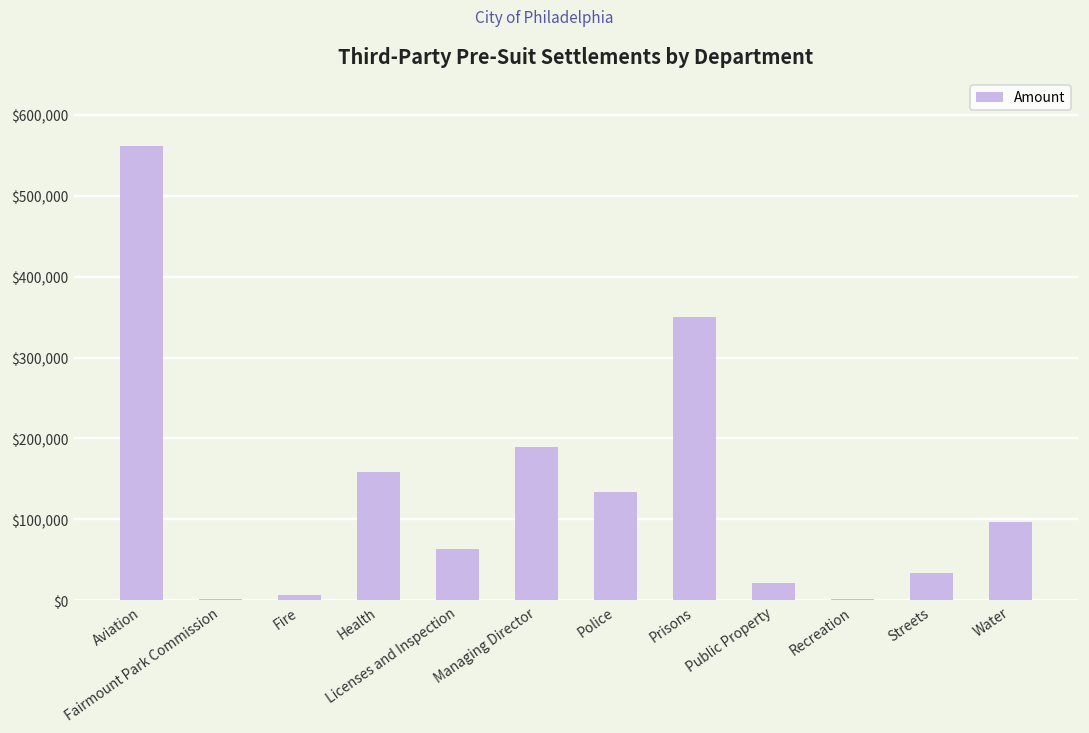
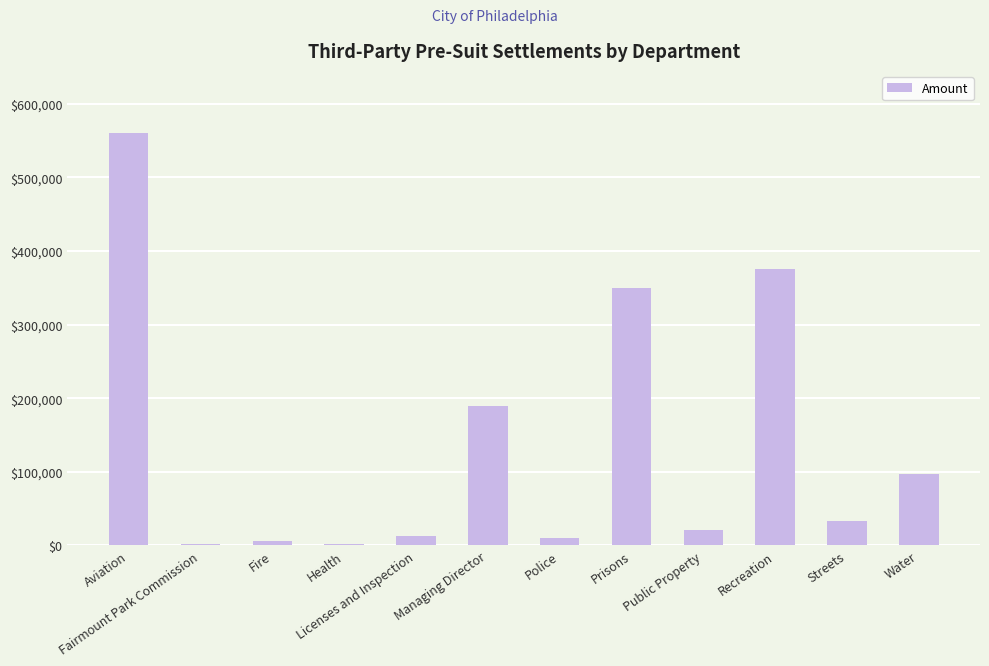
  {
    "Aviation": "$560,000",
    "Fire": "$10,000",
-   "Health": "$160,000",
-   "Licenses and Inspection": "$60,000",
+   "Health": "$0",
+   "Licenses and Inspection": "$10,000",
    "Managing Director": "$190,000",
-   "Police": "$130,000",
+   "Police": "$10,000",
    "Prisons": "$350,000",
    "Public Property": "$20,000",
-   "Recreation": "$0",
+   "Recreation": "$380,000",
    "Streets": "$30,000",
    "Water": "$100,000"
  }
